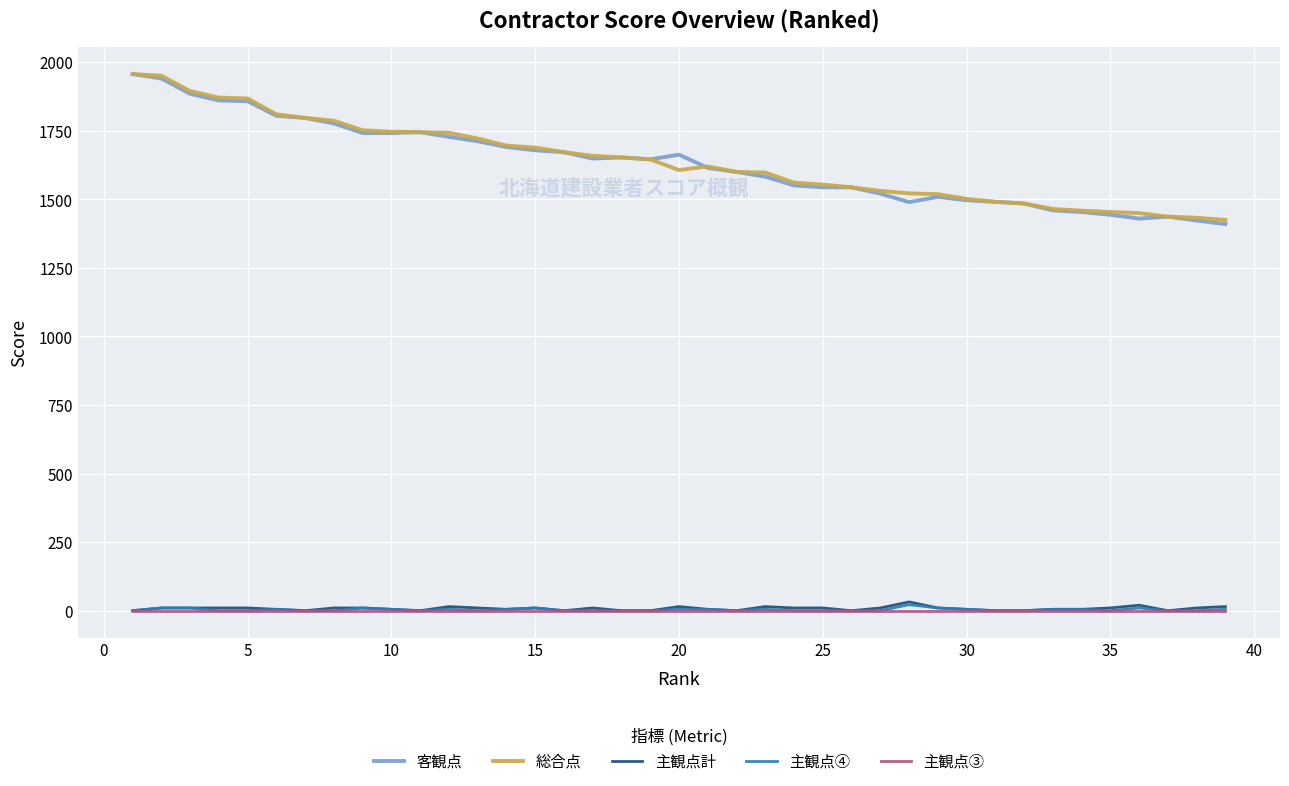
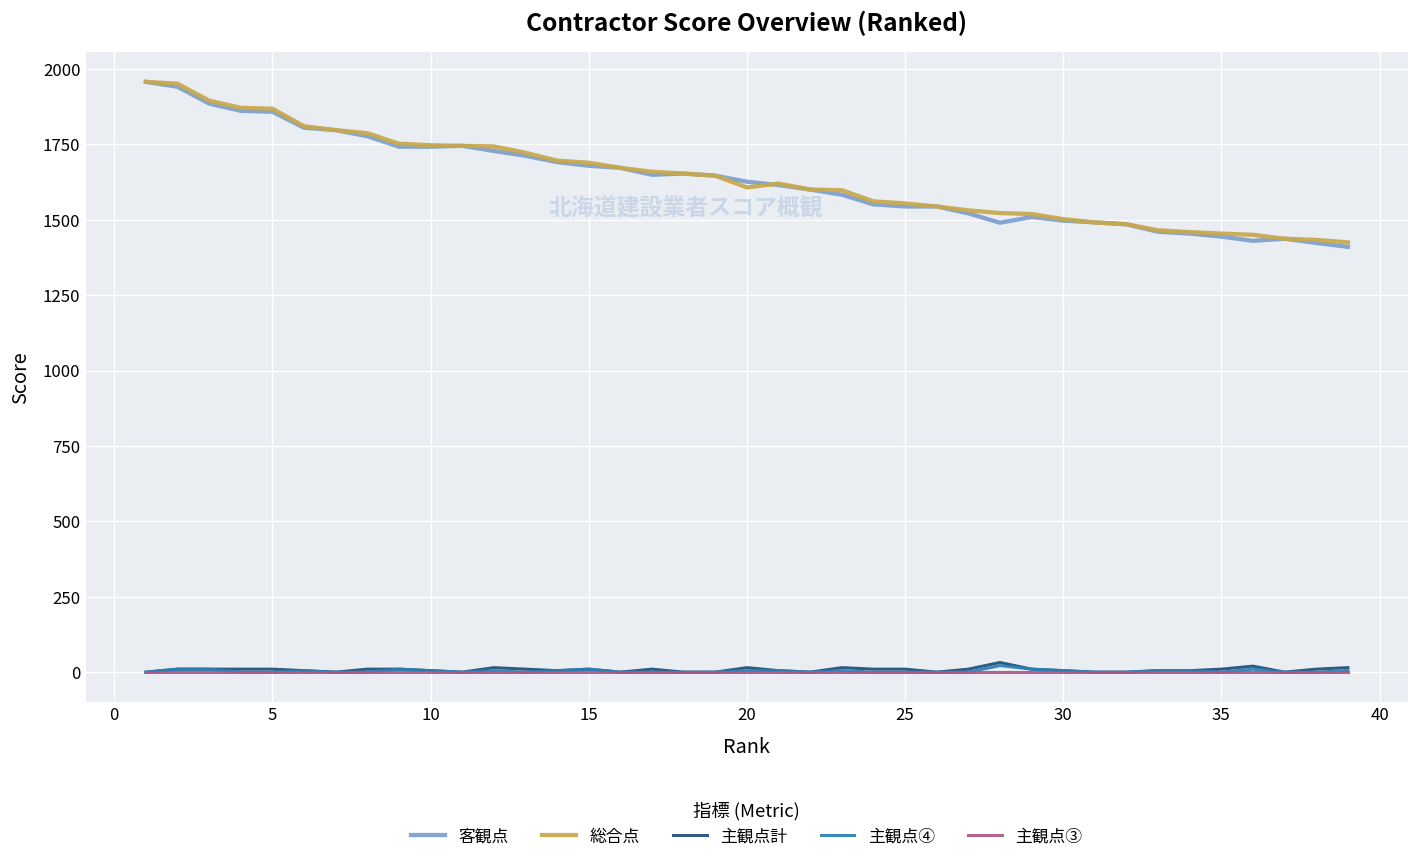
  {
    "客観点": {
      "5": 1860,
      "15": 1680,
-     "20": 1660,
+     "20": 1630,
      "25": 1540,
      "35": 1440
    },
    "総合点": {
      "5": 1870,
      "15": 1690,
      "20": 1610,
      "25": 1550,
      "35": 1450
    },
    "主観点計": {
      "5": 10,
      "20": 20,
      "25": 10,
      "35": 10
    },
    "主観点③": {
      "15": 0
    }
  }
